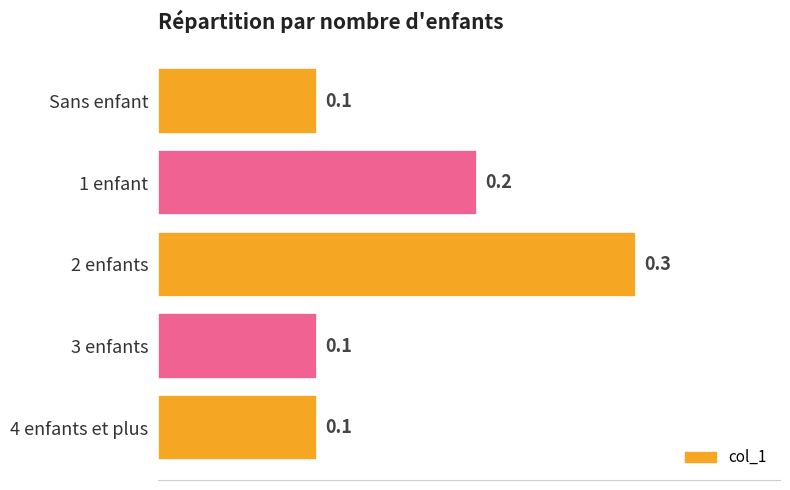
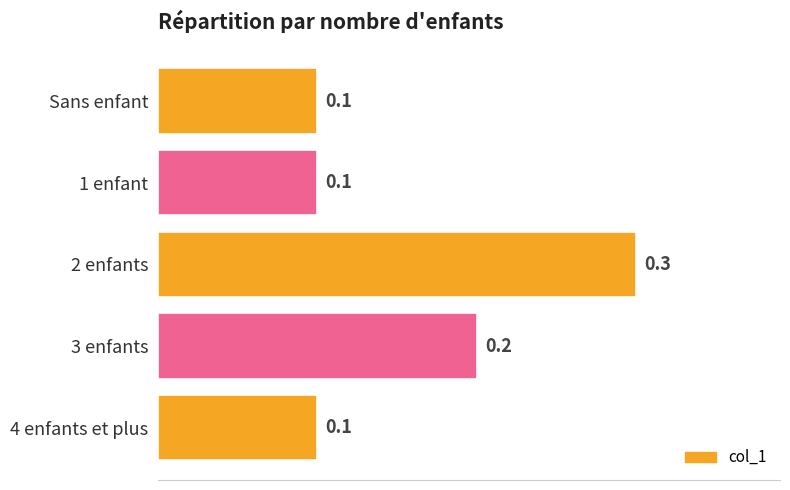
  {
    "Sans enfant": 0.1,
-   "1 enfant": 0.2,
+   "1 enfant": 0.1,
    "2 enfants": 0.3,
-   "3 enfants": 0.1,
+   "3 enfants": 0.2,
    "4 enfants et plus": 0.1
  }
